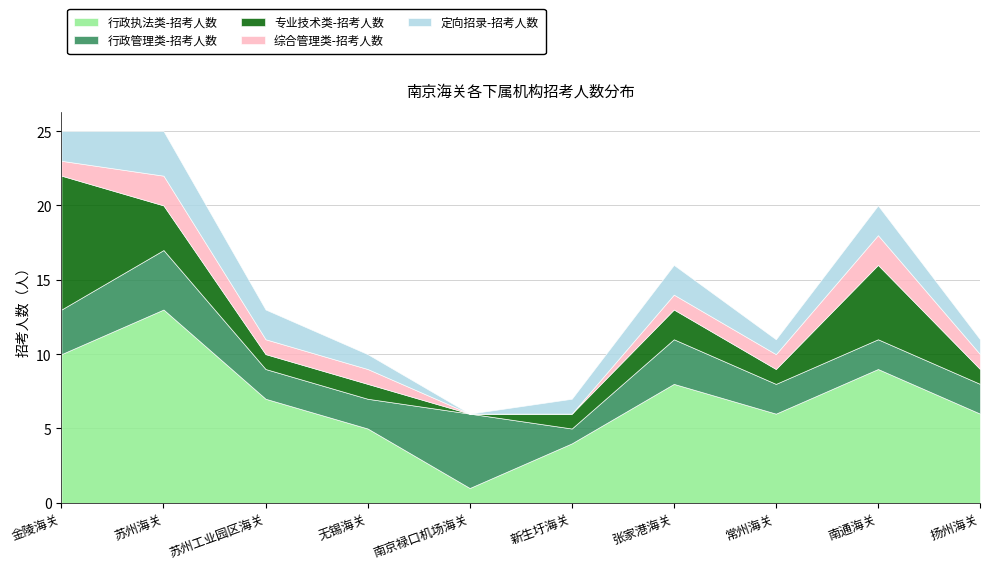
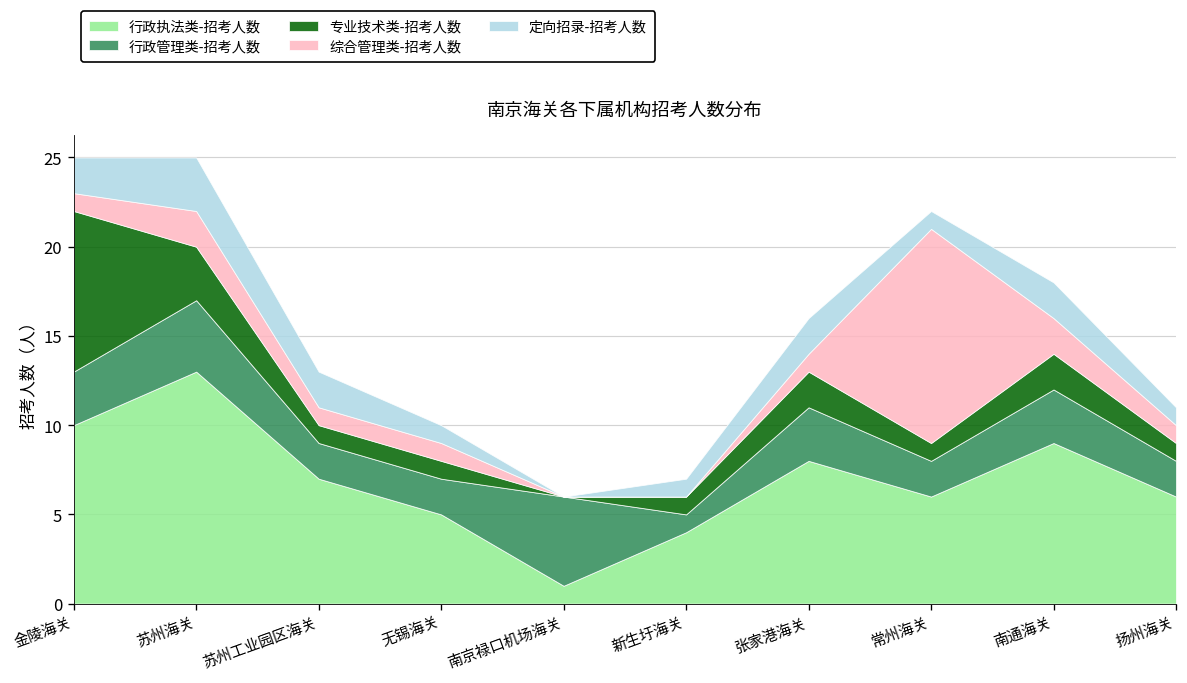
  {
    "行政执法类-招考人数": {
      "金陵海关": 10,
      "苏州海关": 13,
      "苏州工业园区海关": 7,
      "无锡海关": 5,
      "南京禄口机场海关": 1,
      "新生圩海关": 4,
      "张家港海关": 8,
      "常州海关": 6,
      "南通海关": 9,
      "扬州海关": 6
    },
    "行政管理类-招考人数": {
      "金陵海关": 3,
      "苏州海关": 4,
      "苏州工业园区海关": 2,
      "无锡海关": 2,
      "新生圩海关": 1,
      "张家港海关": 3,
      "常州海关": 2,
-     "南通海关": 2,
+     "南通海关": 3,
      "扬州海关": 2
    },
    "专业技术类-招考人数": {
      "金陵海关": 9,
      "苏州海关": 3,
      "苏州工业园区海关": 1,
      "无锡海关": 1,
      "张家港海关": 2,
      "常州海关": 1,
-     "南通海关": 5,
+     "南通海关": 2,
      "扬州海关": 1
    },
    "综合管理类-招考人数": {
      "金陵海关": 1,
      "苏州海关": 2,
      "苏州工业园区海关": 1,
      "无锡海关": 1,
      "张家港海关": 1,
-     "常州海关": 1,
+     "常州海关": 12,
      "南通海关": 2,
      "扬州海关": 1
    },
    "定向招录-招考人数": {
      "金陵海关": 2,
      "苏州海关": 3,
      "苏州工业园区海关": 2,
      "无锡海关": 1,
      "新生圩海关": 1,
      "张家港海关": 2,
      "常州海关": 1,
      "南通海关": 2,
      "扬州海关": 1
    }
  }
